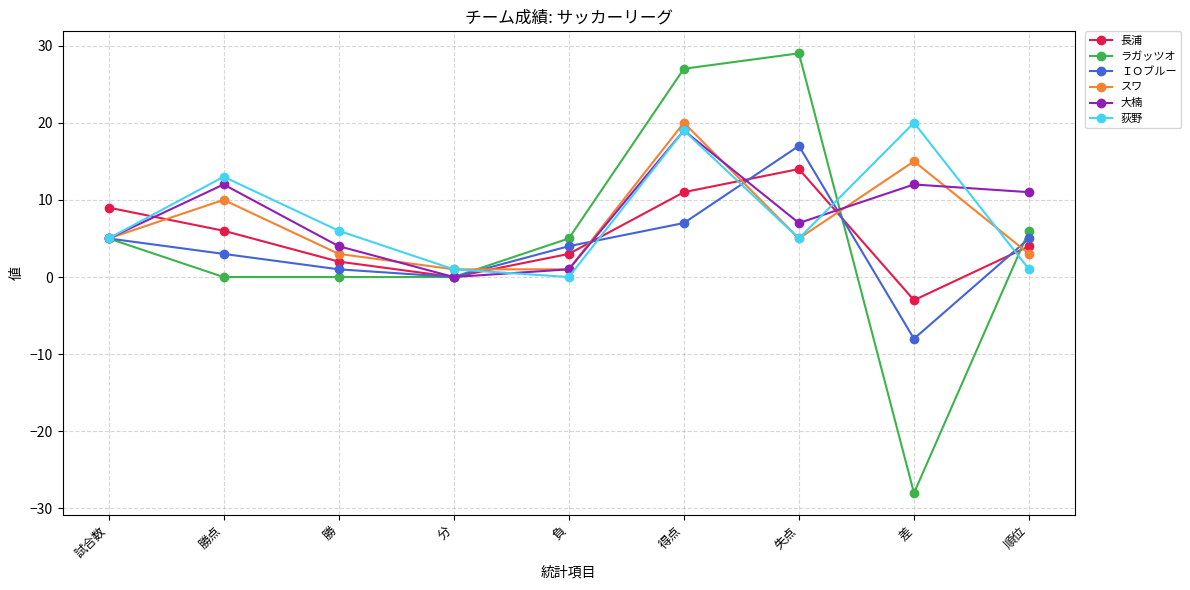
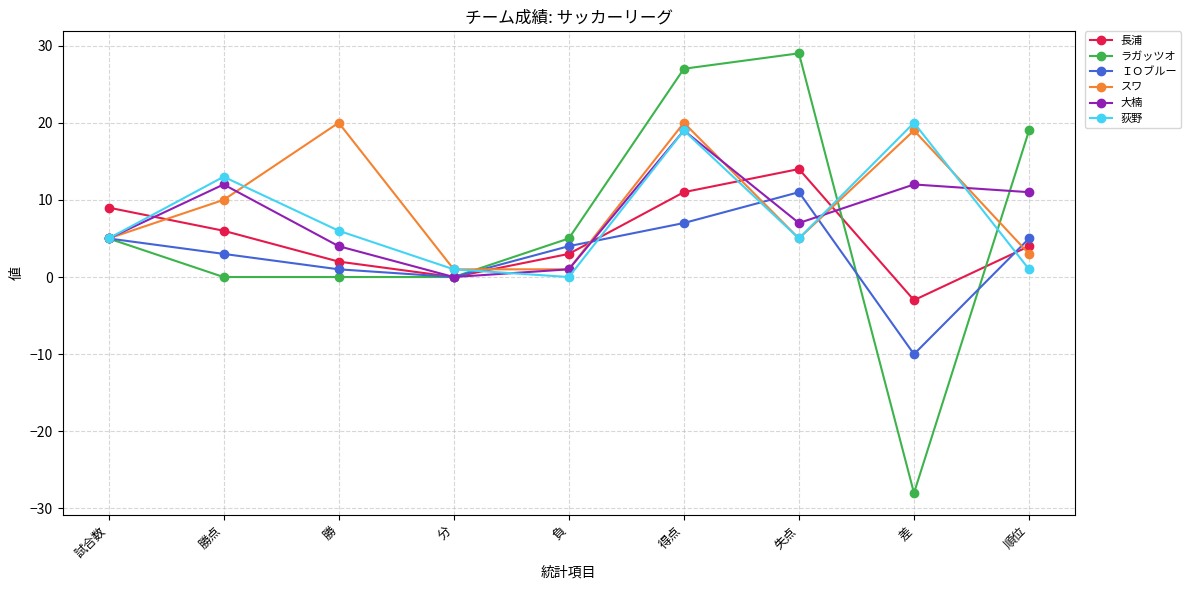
  {
    "長浦": {
      "試合数": 9,
      "勝点": 6,
      "勝": 2,
      "負": 3,
      "得点": 11,
      "失点": 14,
      "差": -3,
      "順位": 4
    },
    "ラガッツオ": {
      "勝点": 0,
      "勝": 0,
      "負": 5,
      "得点": 27,
      "失点": 29,
      "差": -28,
-     "順位": 6
+     "順位": 19
    },
    "ＩＯブルー": {
      "勝点": 3,
      "勝": 1,
      "負": 4,
      "得点": 7,
-     "失点": 17,
-     "差": -8,
+     "失点": 11,
+     "差": -10,
      "順位": 5
    },
    "スワ": {
      "勝点": 10,
-     "勝": 3,
+     "勝": 20,
      "得点": 20,
-     "差": 15,
+     "差": 19,
      "順位": 3
    },
    "大楠": {
      "勝点": 12,
      "勝": 4,
      "失点": 7,
      "差": 12,
      "順位": 11
    },
    "荻野": {
      "勝点": 13,
      "勝": 6,
      "負": 0,
      "差": 20,
      "順位": 1
    }
  }
